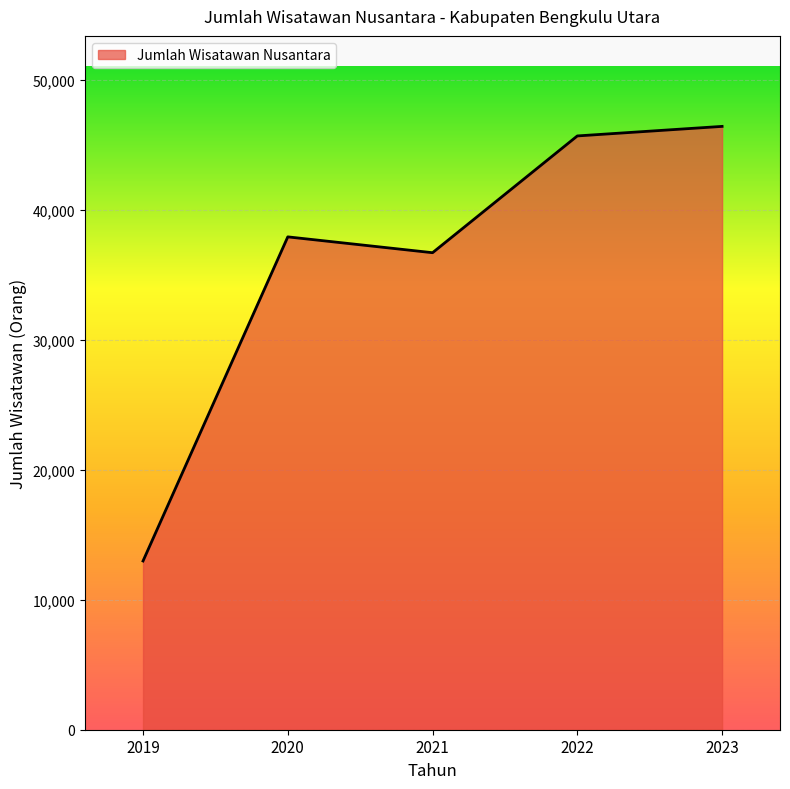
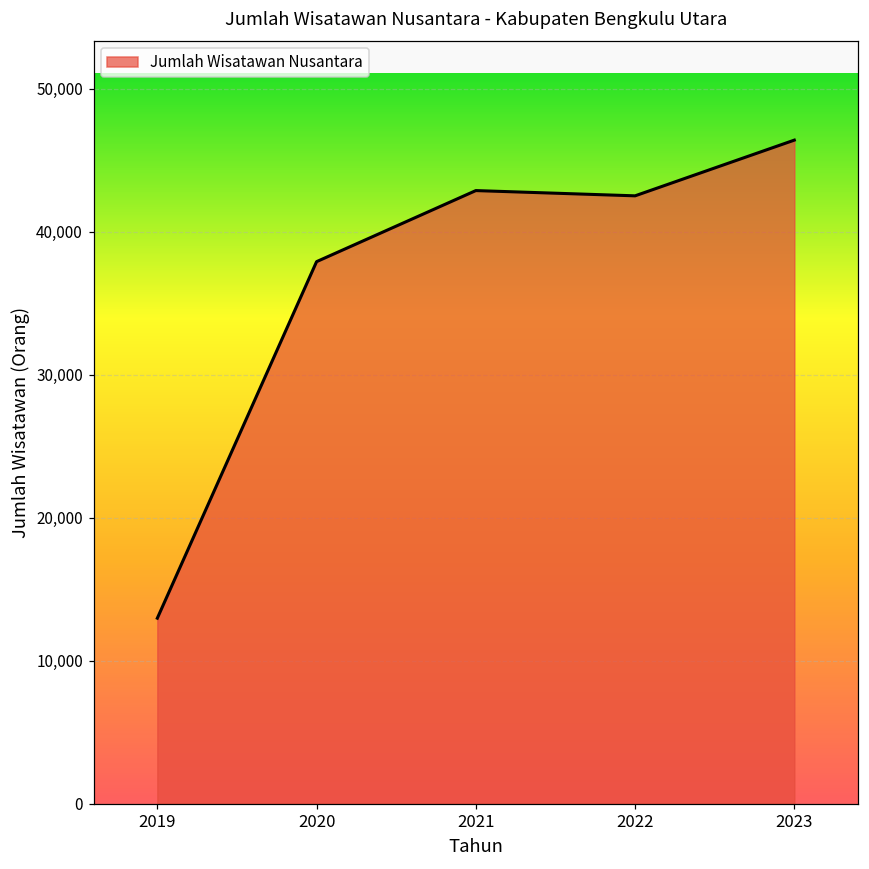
  {
    "2019": "13,000",
    "2020": "37,900",
-   "2021": "36,700",
-   "2022": "45,700",
+   "2021": "42,900",
+   "2022": "42,500",
    "2023": "46,400"
  }
